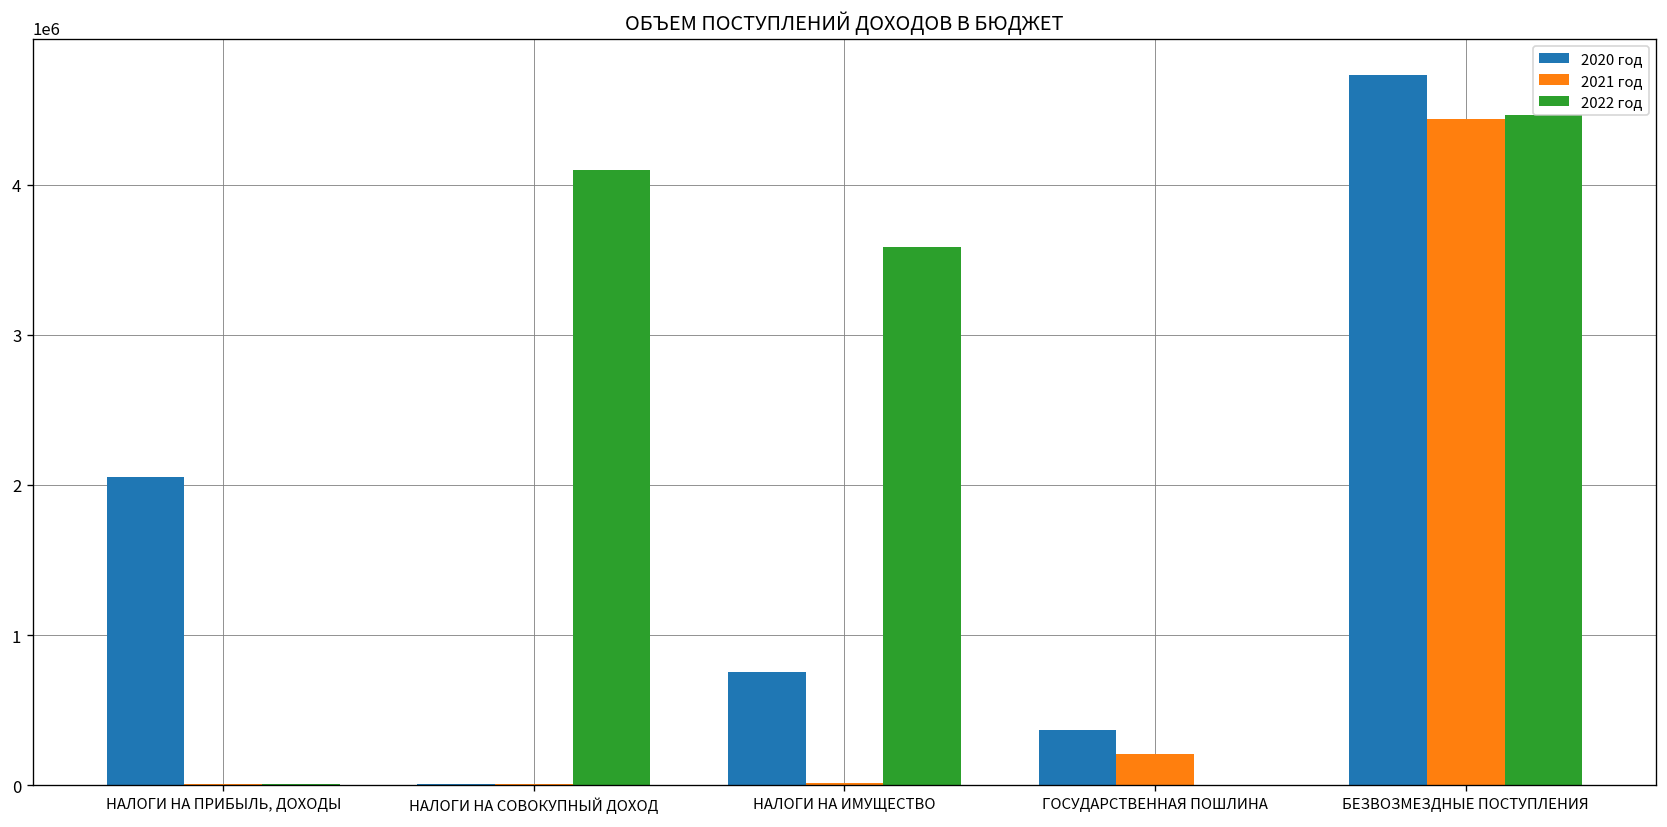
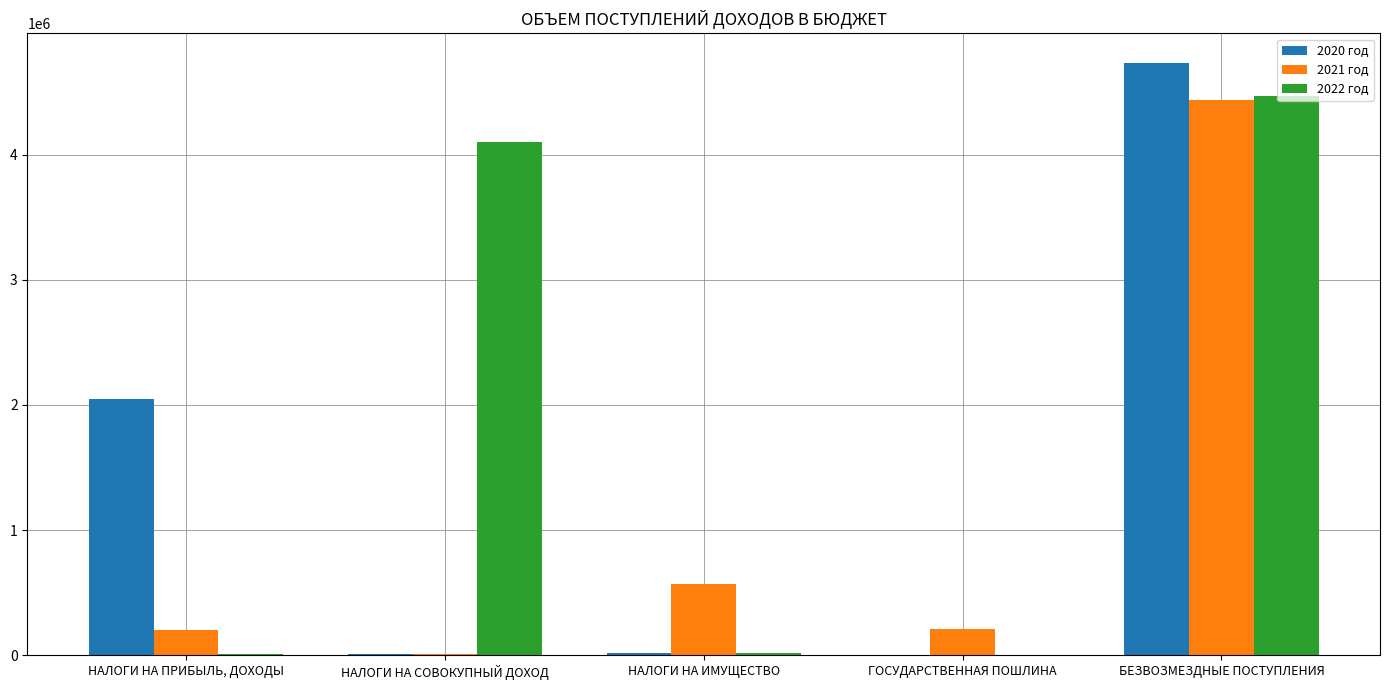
  {
    "2020 год": {
      "НАЛОГИ НА ПРИБЫЛЬ, ДОХОДЫ": 2050000,
-     "НАЛОГИ НА ИМУЩЕСТВО": 750000,
-     "ГОСУДАРСТВЕННАЯ ПОШЛИНА": 370000,
+     "НАЛОГИ НА ИМУЩЕСТВО": 20000,
+     "ГОСУДАРСТВЕННАЯ ПОШЛИНА": 0,
      "БЕЗВОЗМЕЗДНЫЕ ПОСТУПЛЕНИЯ": 4730000
    },
    "2021 год": {
-     "НАЛОГИ НА ПРИБЫЛЬ, ДОХОДЫ": 10000,
-     "НАЛОГИ НА ИМУЩЕСТВО": 20000,
+     "НАЛОГИ НА ПРИБЫЛЬ, ДОХОДЫ": 200000,
+     "НАЛОГИ НА ИМУЩЕСТВО": 570000,
      "ГОСУДАРСТВЕННАЯ ПОШЛИНА": 210000,
      "БЕЗВОЗМЕЗДНЫЕ ПОСТУПЛЕНИЯ": 4440000
    },
    "2022 год": {
      "НАЛОГИ НА СОВОКУПНЫЙ ДОХОД": 4100000,
-     "НАЛОГИ НА ИМУЩЕСТВО": 3580000
+     "НАЛОГИ НА ИМУЩЕСТВО": 20000
    }
  }
